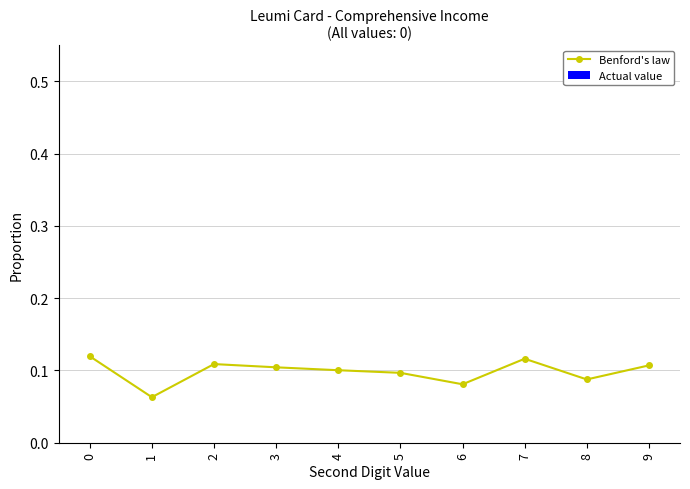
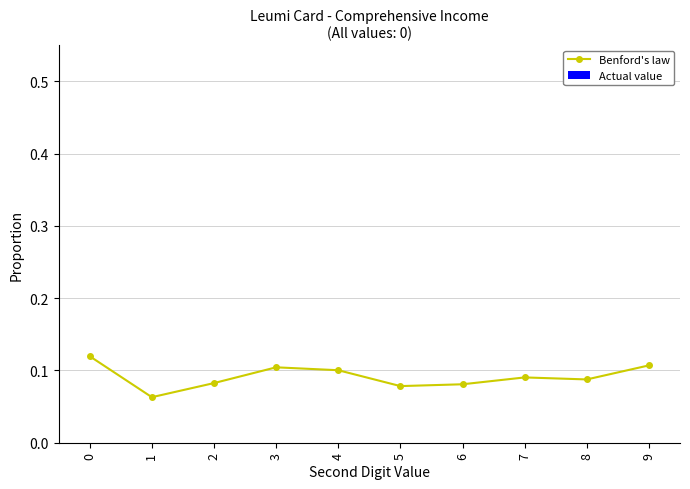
  {
    "Benford's law": {
      "0": 0.12,
      "1": 0.06,
-     "2": 0.11,
+     "2": 0.08,
      "3": 0.10,
      "4": 0.10,
-     "5": 0.10,
+     "5": 0.08,
      "6": 0.08,
-     "7": 0.12,
+     "7": 0.09,
      "8": 0.09,
      "9": 0.11
    },
    "Actual value": {
      "0": 0.00,
      "1": 0.00,
      "2": 0.00,
      "3": 0.00,
      "4": 0.00,
      "5": 0.00,
      "6": 0.00,
      "7": 0.00,
      "8": 0.00,
      "9": 0.00
    }
  }
